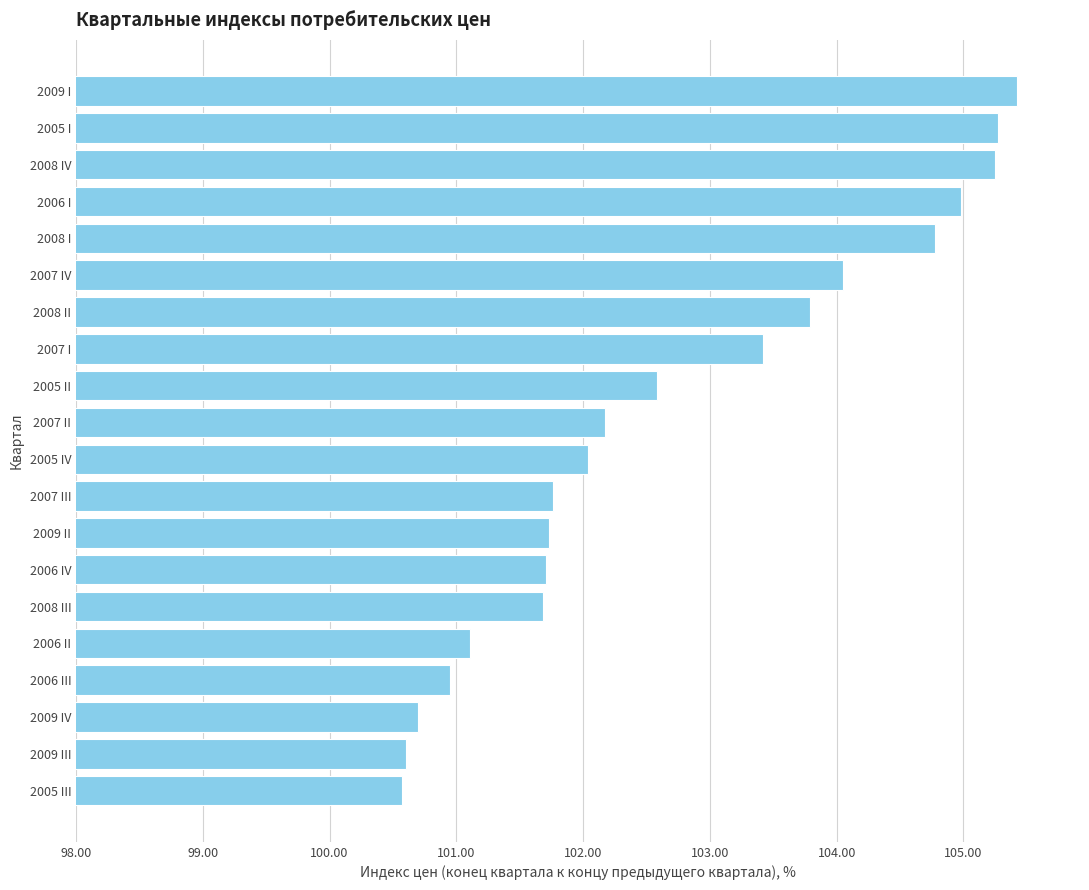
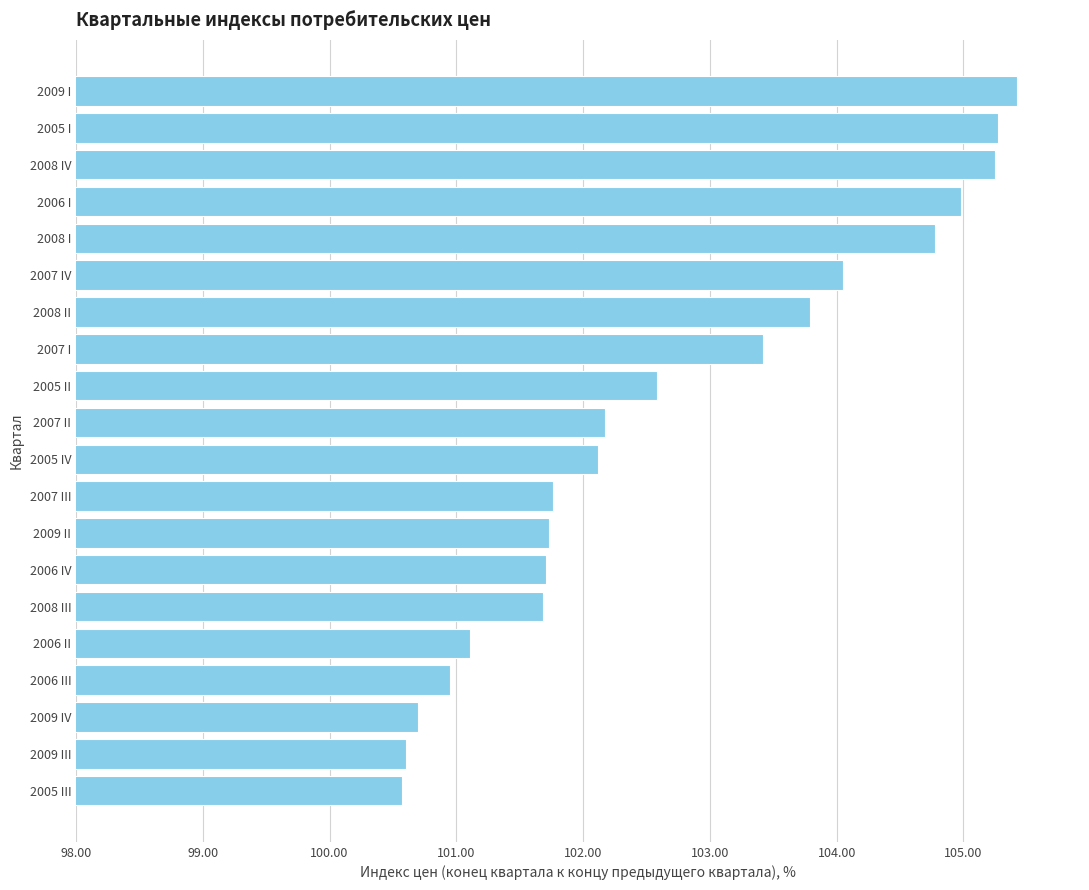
  {
    "2009 I": 105.42,
    "2005 I": 105.27,
    "2008 IV": 105.25,
    "2006 I": 104.98,
    "2008 I": 104.78,
    "2007 IV": 104.05,
    "2008 II": 103.79,
    "2007 I": 103.42,
    "2005 II": 102.58,
    "2007 II": 102.17,
-   "2005 IV": 102.04,
+   "2005 IV": 102.12,
    "2007 III": 101.76,
    "2009 II": 101.73,
    "2006 IV": 101.71,
    "2008 III": 101.68,
    "2006 II": 101.11,
    "2006 III": 100.95,
    "2009 IV": 100.70,
    "2009 III": 100.60,
    "2005 III": 100.57
  }
